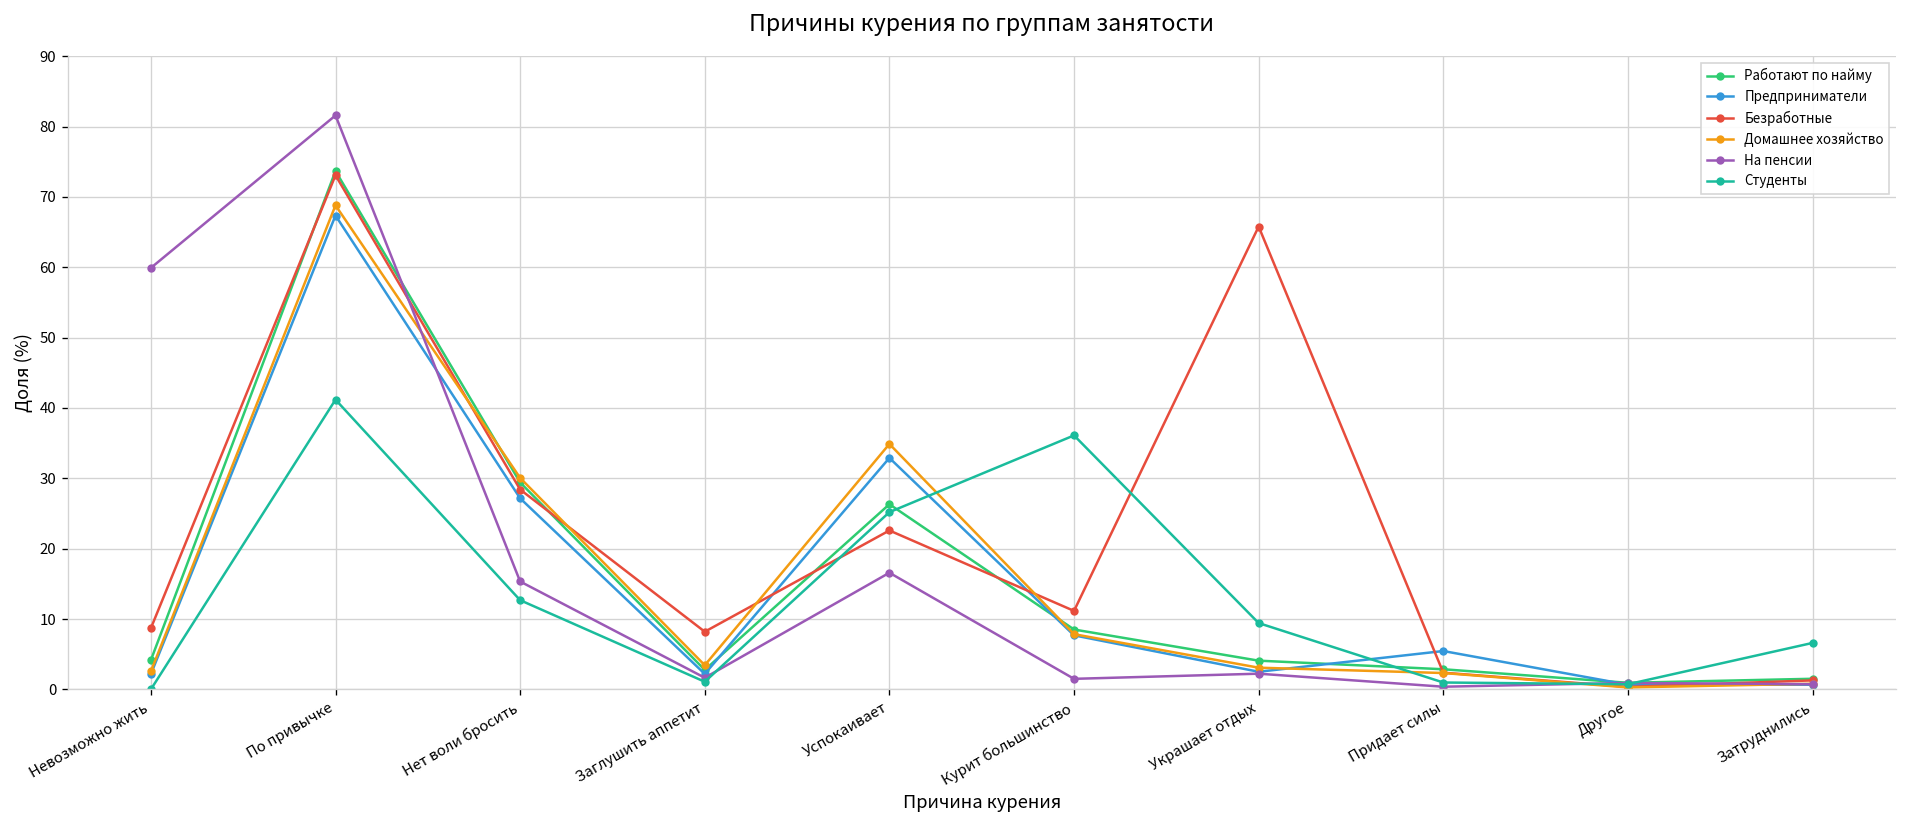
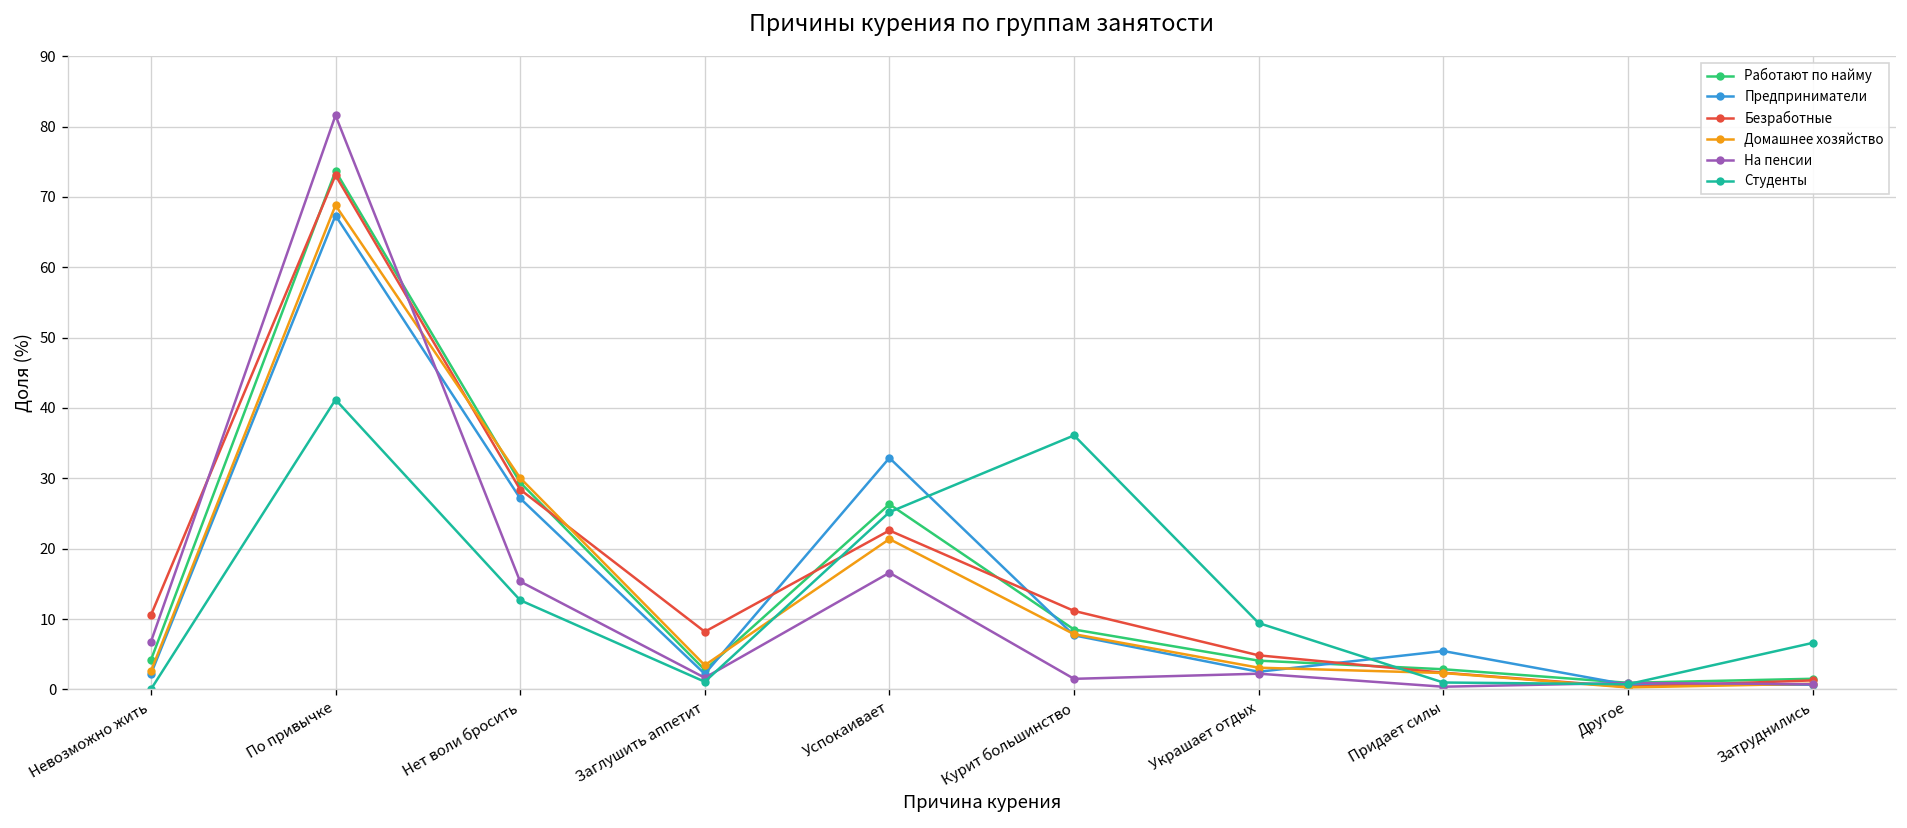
  {
    "Предприниматели": {
      "По привычке": 67,
      "Нет воли бросить": 27,
      "Заглушить аппетит": 2,
      "Успокаивает": 33,
      "Придает силы": 5
    },
    "Безработные": {
-     "Невозможно жить": 9,
+     "Невозможно жить": 11,
      "По привычке": 73,
      "Нет воли бросить": 28,
      "Заглушить аппетит": 8,
      "Успокаивает": 23,
      "Курит большинство": 11,
-     "Украшает отдых": 66
+     "Украшает отдых": 5
    },
    "Домашнее хозяйство": {
      "По привычке": 69,
      "Нет воли бросить": 30,
      "Заглушить аппетит": 3,
-     "Успокаивает": 35,
+     "Успокаивает": 21,
      "Украшает отдых": 3
    },
    "На пенсии": {
-     "Невозможно жить": 60,
+     "Невозможно жить": 7,
      "По привычке": 82,
      "Нет воли бросить": 15,
      "Заглушить аппетит": 2,
      "Успокаивает": 17,
      "Курит большинство": 2,
      "Придает силы": 0
    }
  }
